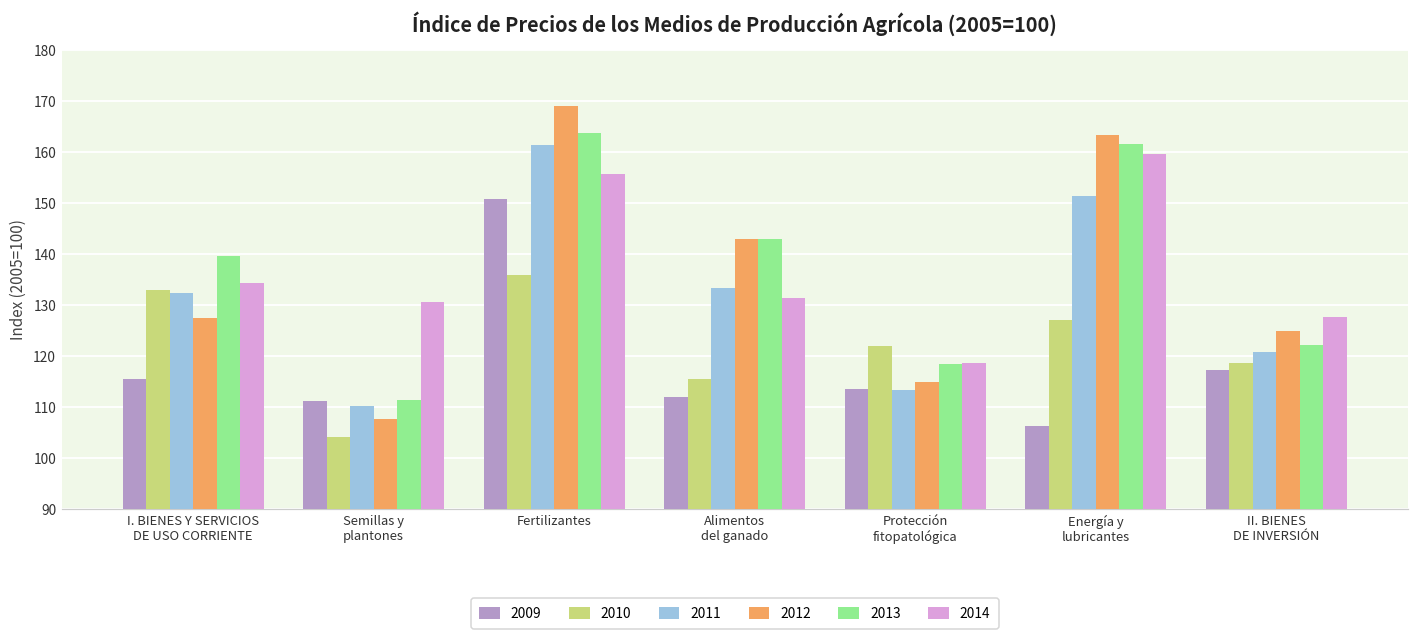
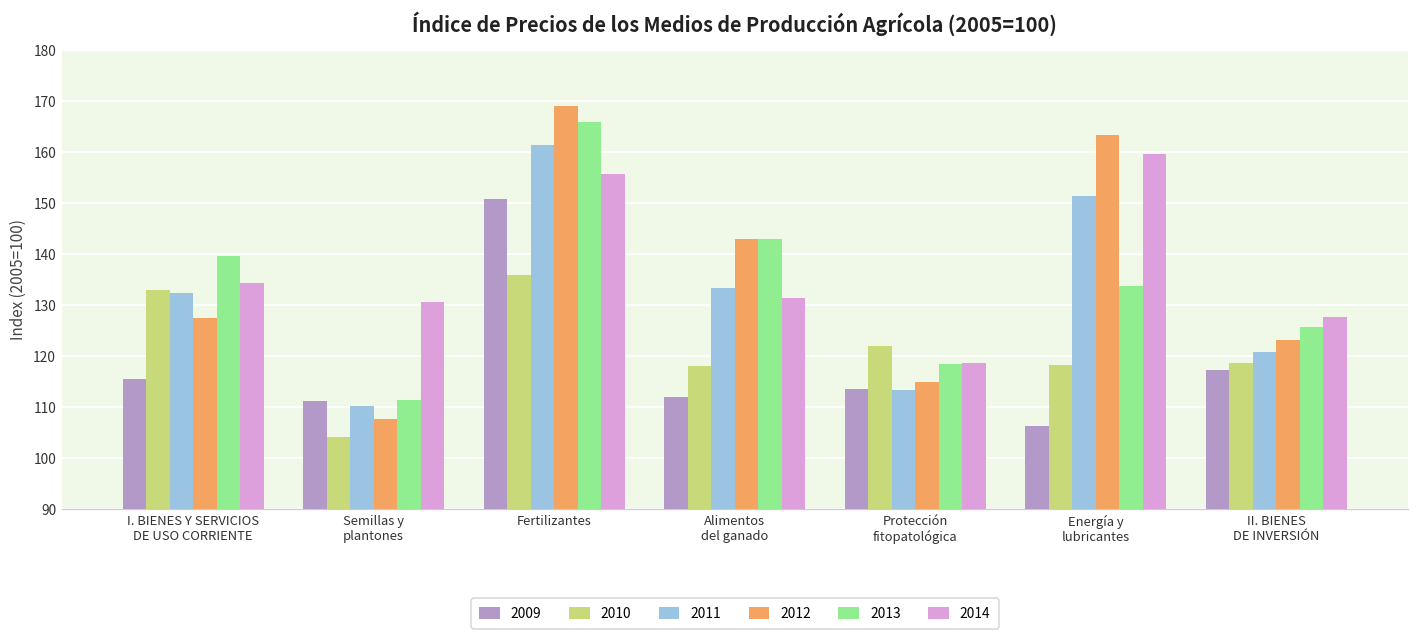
  {
    "2010": {
      "I. BIENES Y SERVICIOS DE USO CORRIENTE": 133,
      "Semillas y plantones": 104,
      "Fertilizantes": 136,
-     "Alimentos del ganado": 116,
+     "Alimentos del ganado": 118,
      "Protección fitopatológica": 122,
-     "Energía y lubricantes": 127,
+     "Energía y lubricantes": 118,
      "II. BIENES DE INVERSIÓN": 119
    },
    "2012": {
      "I. BIENES Y SERVICIOS DE USO CORRIENTE": 127,
      "Semillas y plantones": 108,
      "Fertilizantes": 169,
      "Alimentos del ganado": 143,
      "Protección fitopatológica": 115,
      "Energía y lubricantes": 163,
-     "II. BIENES DE INVERSIÓN": 125
+     "II. BIENES DE INVERSIÓN": 123
    },
    "2013": {
      "I. BIENES Y SERVICIOS DE USO CORRIENTE": 139,
      "Semillas y plantones": 111,
-     "Fertilizantes": 164,
+     "Fertilizantes": 166,
      "Alimentos del ganado": 143,
      "Protección fitopatológica": 118,
-     "Energía y lubricantes": 162,
-     "II. BIENES DE INVERSIÓN": 122
+     "Energía y lubricantes": 134,
+     "II. BIENES DE INVERSIÓN": 126
    }
  }
